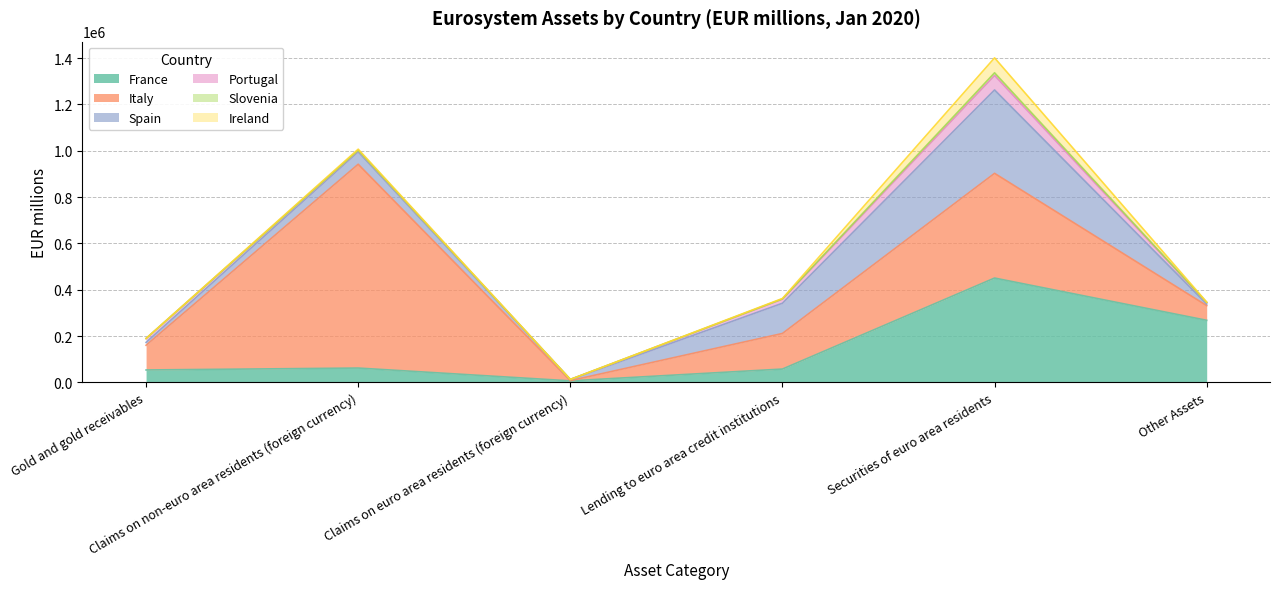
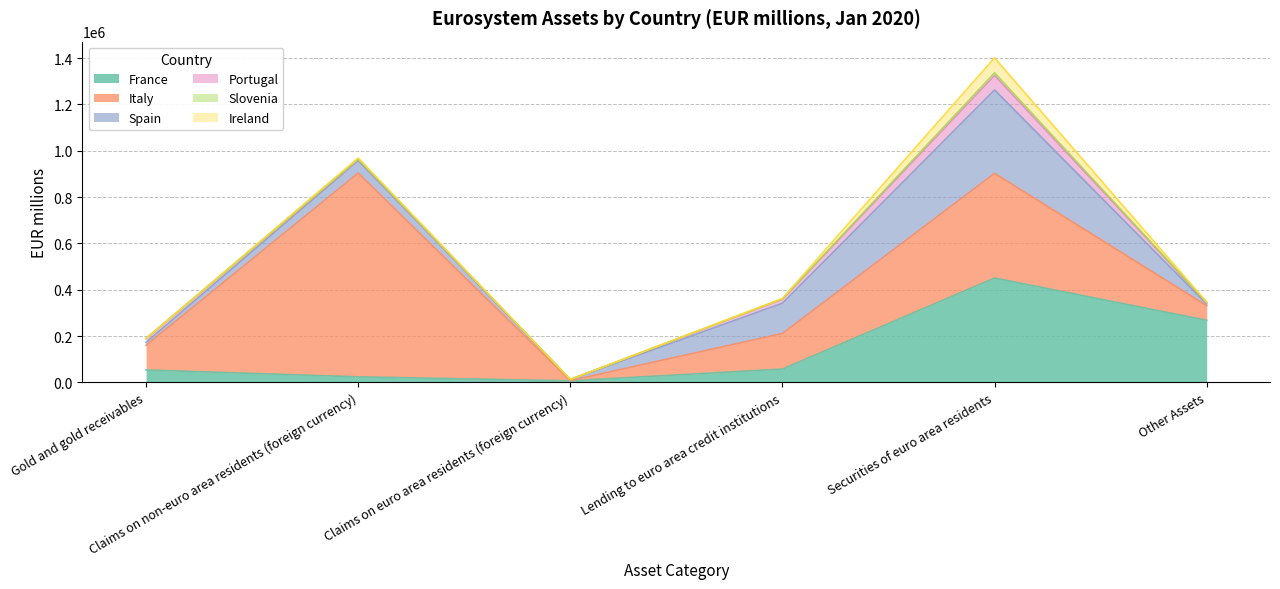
  {
    "France": {
      "Gold and gold receivables": 50000,
-     "Claims on non-euro area residents (foreign currency)": 60000,
+     "Claims on non-euro area residents (foreign currency)": 20000,
      "Lending to euro area credit institutions": 60000,
      "Securities of euro area residents": 450000,
      "Other Assets": 270000
    },
    "Italy": {
      "Gold and gold receivables": 110000,
      "Claims on non-euro area residents (foreign currency)": 880000,
      "Lending to euro area credit institutions": 150000,
      "Securities of euro area residents": 450000
    },
    "Spain": {
      "Gold and gold receivables": 10000,
      "Lending to euro area credit institutions": 130000,
      "Securities of euro area residents": 360000
    },
    "Portugal": {
      "Securities of euro area residents": 60000
    },
    "Slovenia": {
      "Securities of euro area residents": 10000
    },
    "Ireland": {
      "Securities of euro area residents": 60000
    }
  }
